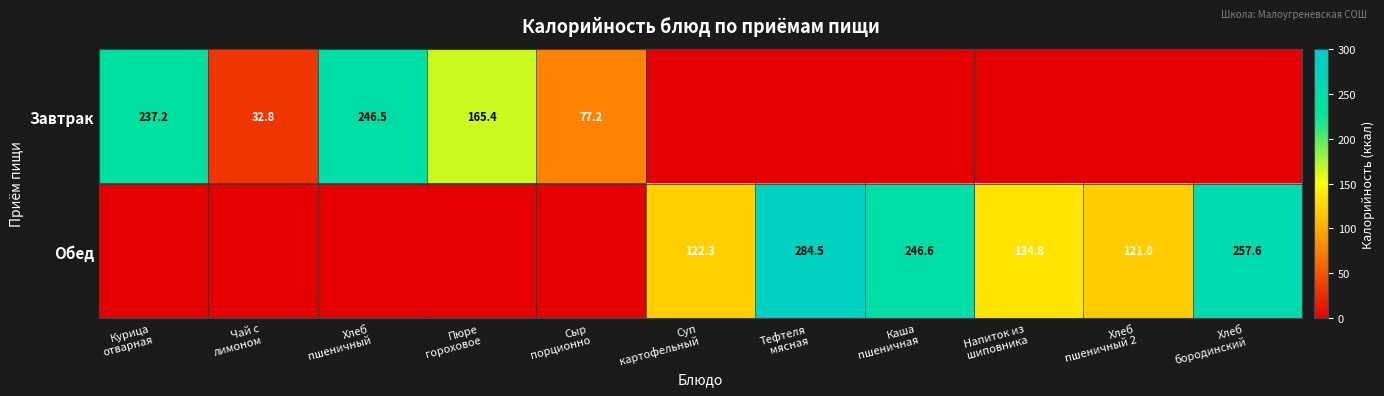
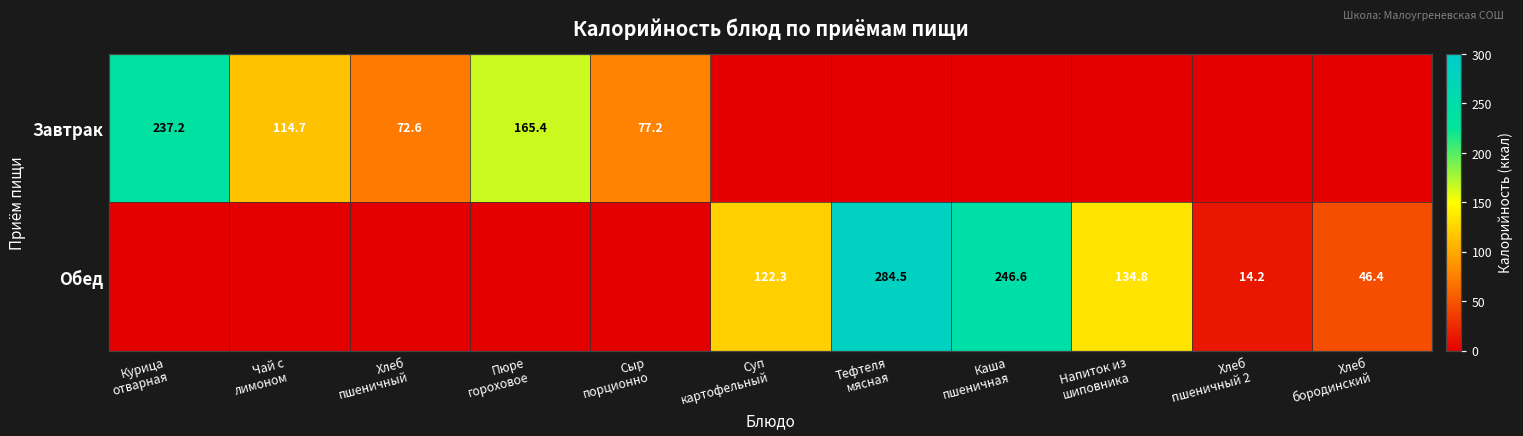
  {
    "Завтрак": {
      "Курица отварная": 237.2,
-     "Чай с лимоном": 32.8,
-     "Хлеб пшеничный": 246.5,
+     "Чай с лимоном": 114.7,
+     "Хлеб пшеничный": 72.6,
      "Пюре гороховое": 165.4,
      "Сыр порционно": 77.2
    },
    "Обед": {
      "Суп картофельный": 122.3,
      "Тефтеля мясная": 284.5,
      "Каша пшеничная": 246.6,
      "Напиток из шиповника": 134.8,
-     "Хлеб пшеничный 2": 121.0,
-     "Хлеб бородинский": 257.6
+     "Хлеб пшеничный 2": 14.2,
+     "Хлеб бородинский": 46.4
    }
  }
